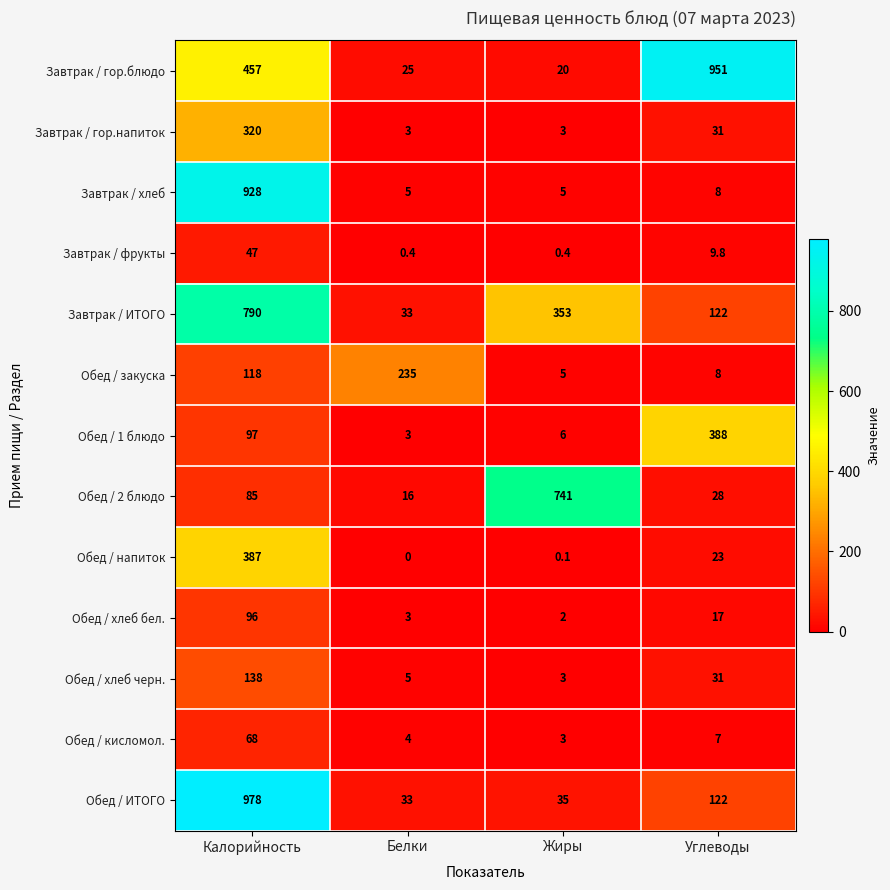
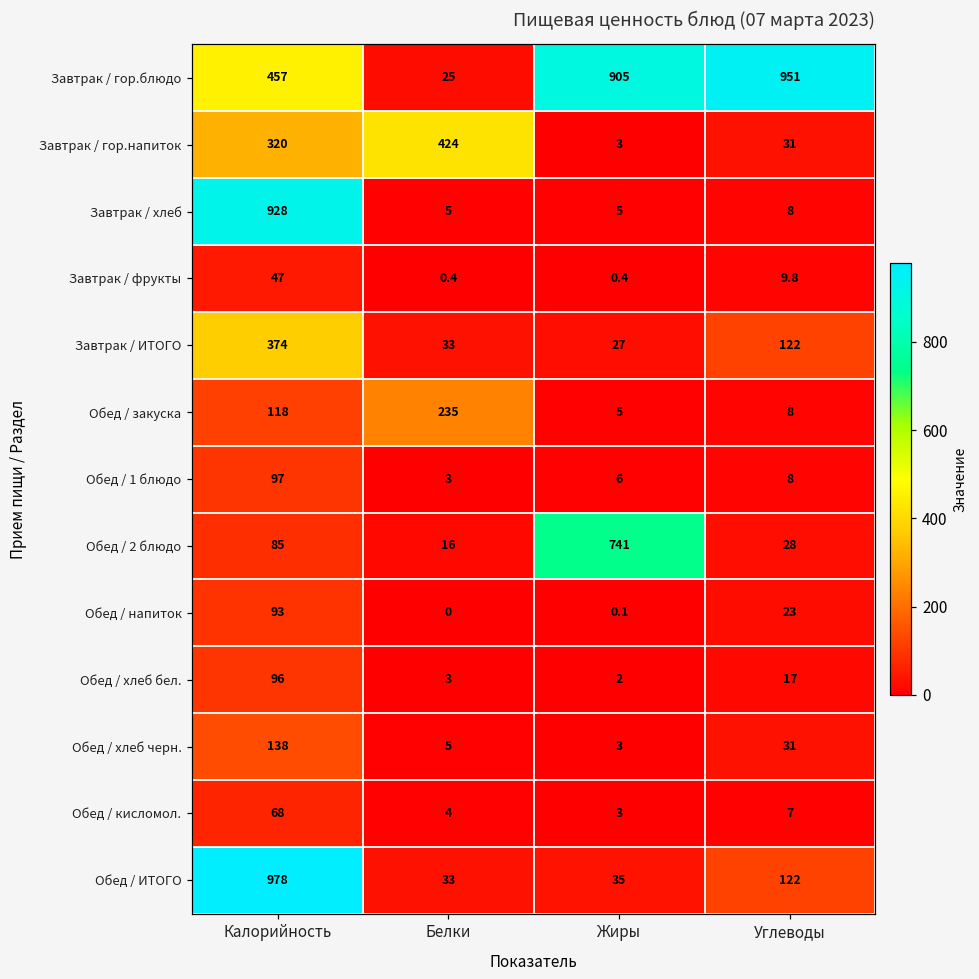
  {
    "Завтрак / гор.блюдо": {
      "Калорийность": 457,
      "Белки": 25,
-     "Жиры": 20,
+     "Жиры": 905,
      "Углеводы": 951
    },
    "Завтрак / гор.напиток": {
      "Калорийность": 320,
-     "Белки": 3,
+     "Белки": 424,
      "Жиры": 3,
      "Углеводы": 31
    },
    "Завтрак / хлеб": {
      "Калорийность": 928,
      "Белки": 5,
      "Жиры": 5,
      "Углеводы": 8
    },
    "Завтрак / фрукты": {
      "Калорийность": 47,
      "Белки": 0.4,
      "Жиры": 0.4,
      "Углеводы": 9.8
    },
    "Завтрак / ИТОГО": {
-     "Калорийность": 790,
+     "Калорийность": 374,
      "Белки": 33,
-     "Жиры": 353,
+     "Жиры": 27,
      "Углеводы": 122
    },
    "Обед / закуска": {
      "Калорийность": 118,
      "Белки": 235,
      "Жиры": 5,
      "Углеводы": 8
    },
    "Обед / 1 блюдо": {
      "Калорийность": 97,
      "Белки": 3,
      "Жиры": 6,
-     "Углеводы": 388
+     "Углеводы": 8
    },
    "Обед / 2 блюдо": {
      "Калорийность": 85,
      "Белки": 16,
      "Жиры": 741,
      "Углеводы": 28
    },
    "Обед / напиток": {
-     "Калорийность": 387,
+     "Калорийность": 93,
      "Белки": 0,
      "Жиры": 0.1,
      "Углеводы": 23
    },
    "Обед / хлеб бел.": {
      "Калорийность": 96,
      "Белки": 3,
      "Жиры": 2,
      "Углеводы": 17
    },
    "Обед / хлеб черн.": {
      "Калорийность": 138,
      "Белки": 5,
      "Жиры": 3,
      "Углеводы": 31
    },
    "Обед / кисломол.": {
      "Калорийность": 68,
      "Белки": 4,
      "Жиры": 3,
      "Углеводы": 7
    },
    "Обед / ИТОГО": {
      "Калорийность": 978,
      "Белки": 33,
      "Жиры": 35,
      "Углеводы": 122
    }
  }
